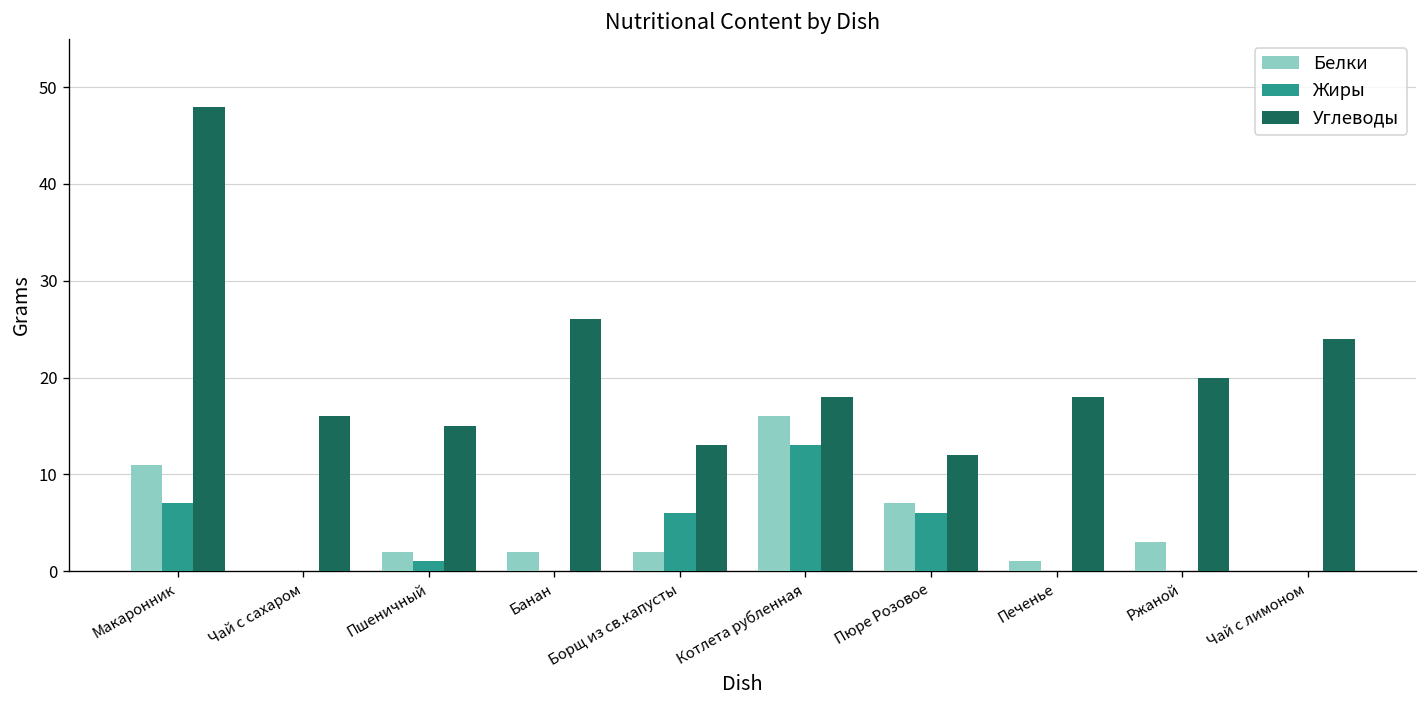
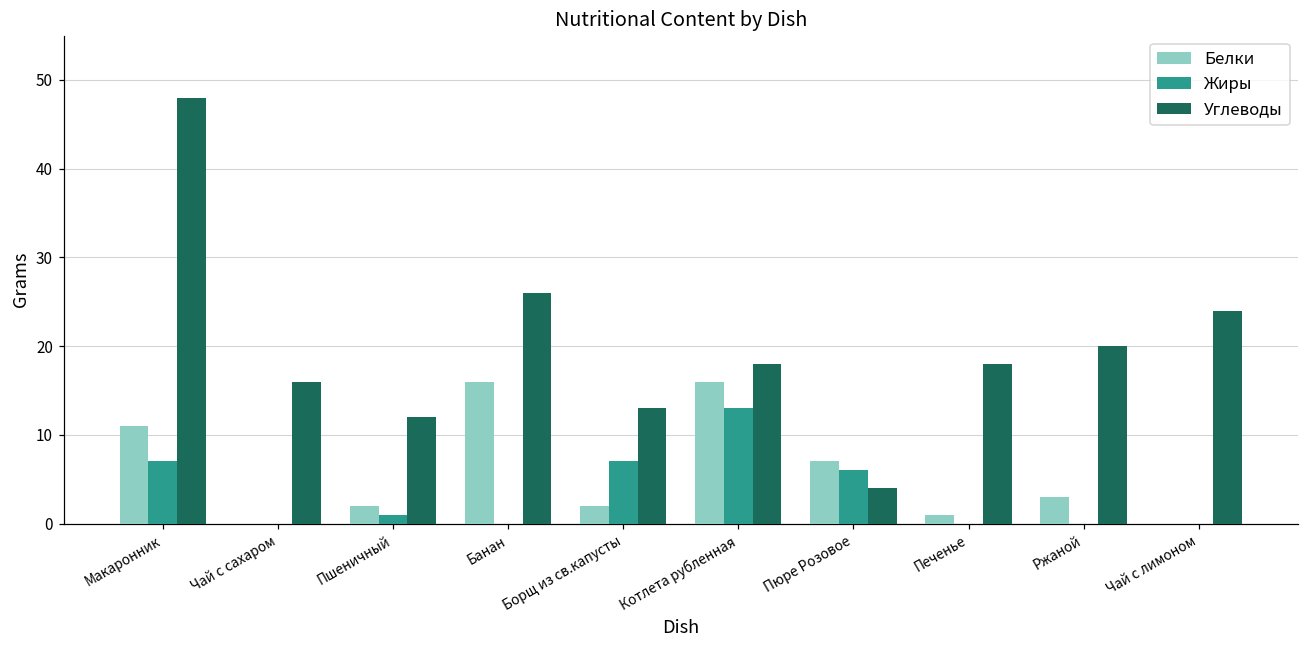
  {
    "Белки": {
      "Макаронник": 11,
      "Чай с сахаром": 0,
      "Пшеничный": 2,
-     "Банан": 2,
+     "Банан": 16,
      "Борщ из св.капусты": 2,
      "Котлета рубленная": 16,
      "Пюре Розовое": 7,
      "Печенье": 1,
      "Ржаной": 3,
      "Чай с лимоном": 0
    },
    "Жиры": {
      "Макаронник": 7,
      "Чай с сахаром": 0,
      "Пшеничный": 1,
      "Банан": 0,
-     "Борщ из св.капусты": 6,
+     "Борщ из св.капусты": 7,
      "Котлета рубленная": 13,
      "Пюре Розовое": 6,
      "Печенье": 0,
      "Ржаной": 0,
      "Чай с лимоном": 0
    },
    "Углеводы": {
      "Макаронник": 48,
      "Чай с сахаром": 16,
-     "Пшеничный": 15,
+     "Пшеничный": 12,
      "Банан": 26,
      "Борщ из св.капусты": 13,
      "Котлета рубленная": 18,
-     "Пюре Розовое": 12,
+     "Пюре Розовое": 4,
      "Печенье": 18,
      "Ржаной": 20,
      "Чай с лимоном": 24
    }
  }
